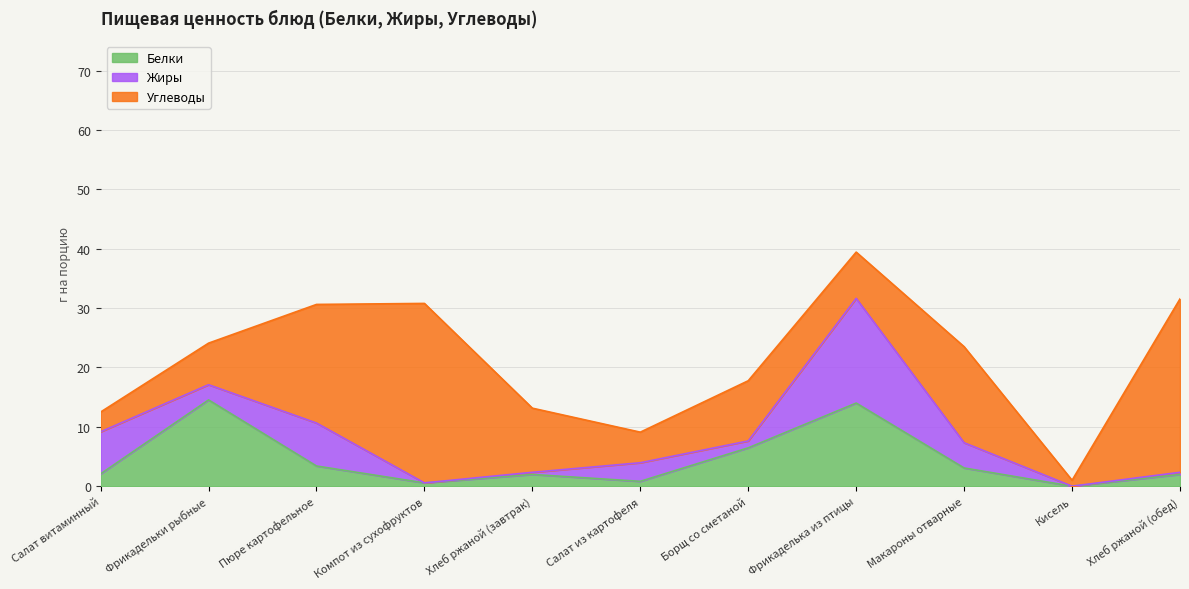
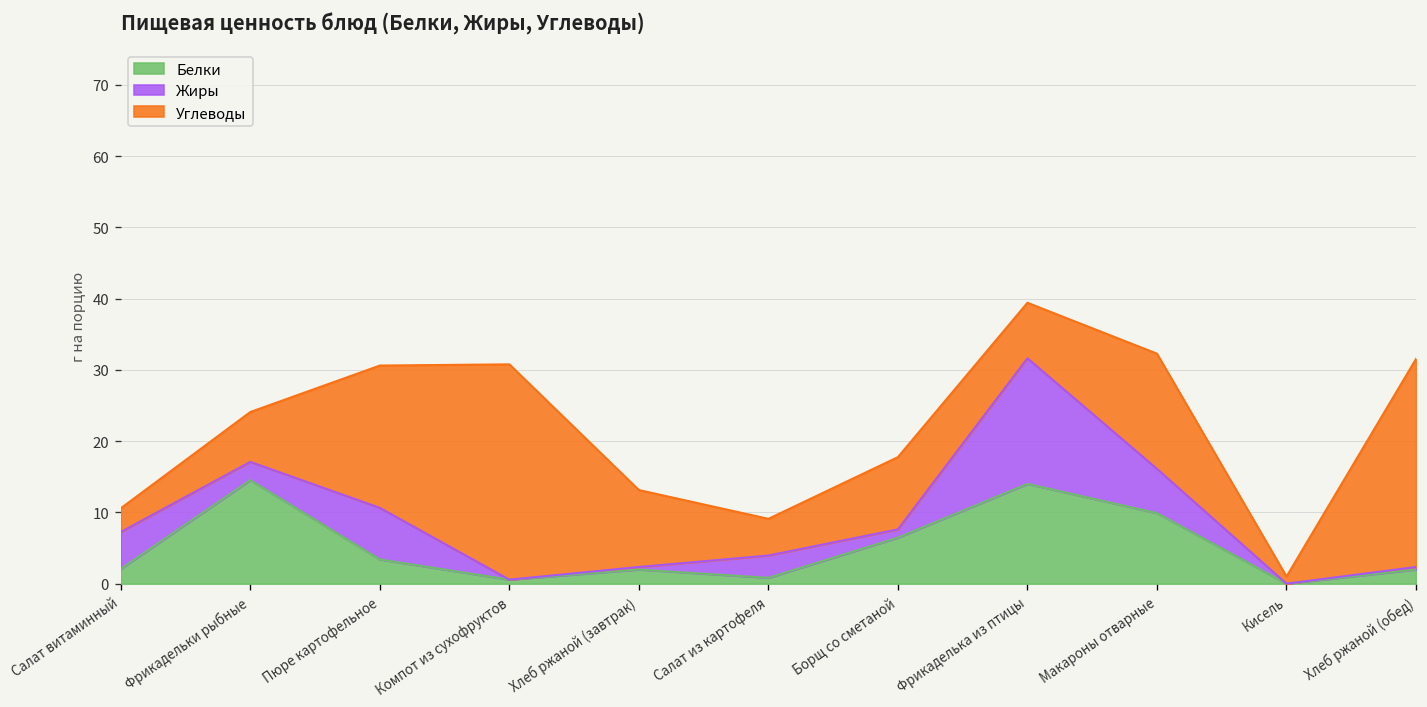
  {
    "Белки": {
      "Салат витаминный": 2,
      "Фрикадельки рыбные": 15,
      "Пюре картофельное": 3,
      "Салат из картофеля": 1,
      "Борщ со сметаной": 6,
      "Фрикаделька из птицы": 14,
-     "Макароны отварные": 3
+     "Макароны отварные": 10
    },
    "Жиры": {
-     "Салат витаминный": 7,
+     "Салат витаминный": 5,
      "Фрикадельки рыбные": 3,
      "Пюре картофельное": 7,
      "Салат из картофеля": 3,
      "Борщ со сметаной": 1,
      "Фрикаделька из птицы": 18,
-     "Макароны отварные": 4
+     "Макароны отварные": 6
    },
    "Углеводы": {
      "Салат витаминный": 3,
      "Фрикадельки рыбные": 7,
      "Пюре картофельное": 20,
      "Компот из сухофруктов": 30,
      "Хлеб ржаной (завтрак)": 11,
      "Салат из картофеля": 5,
      "Борщ со сметаной": 10,
      "Фрикаделька из птицы": 8,
      "Макароны отварные": 16,
      "Кисель": 1,
      "Хлеб ржаной (обед)": 29
    }
  }
